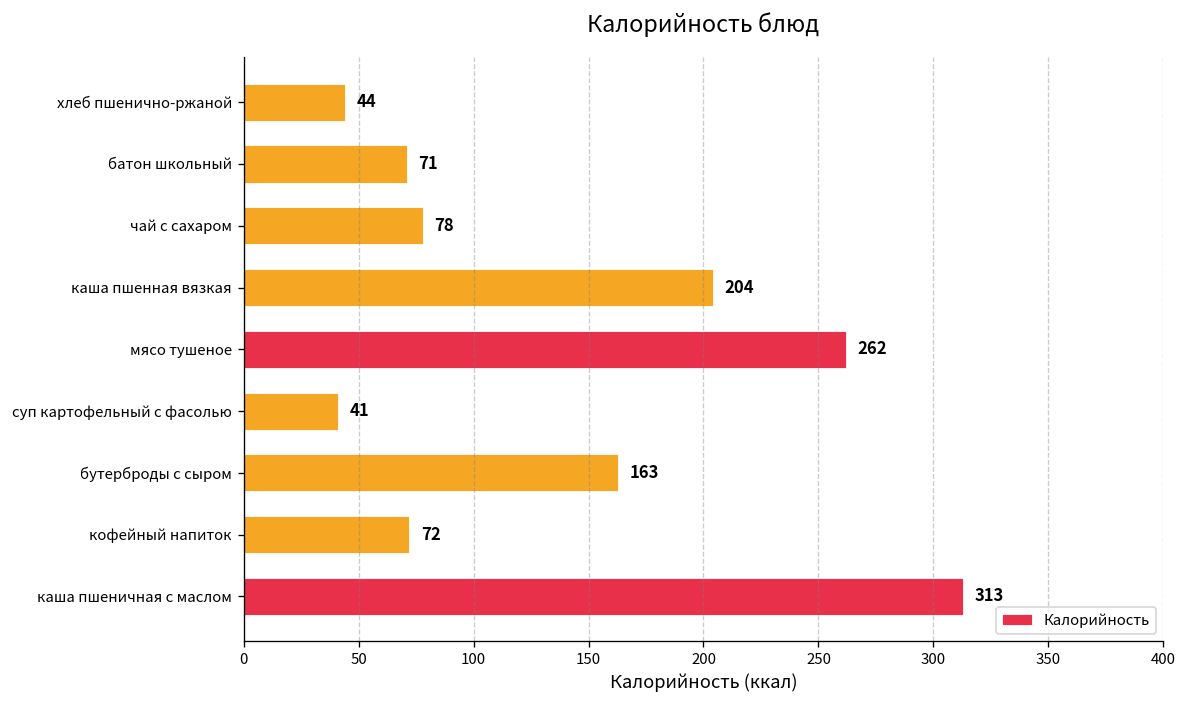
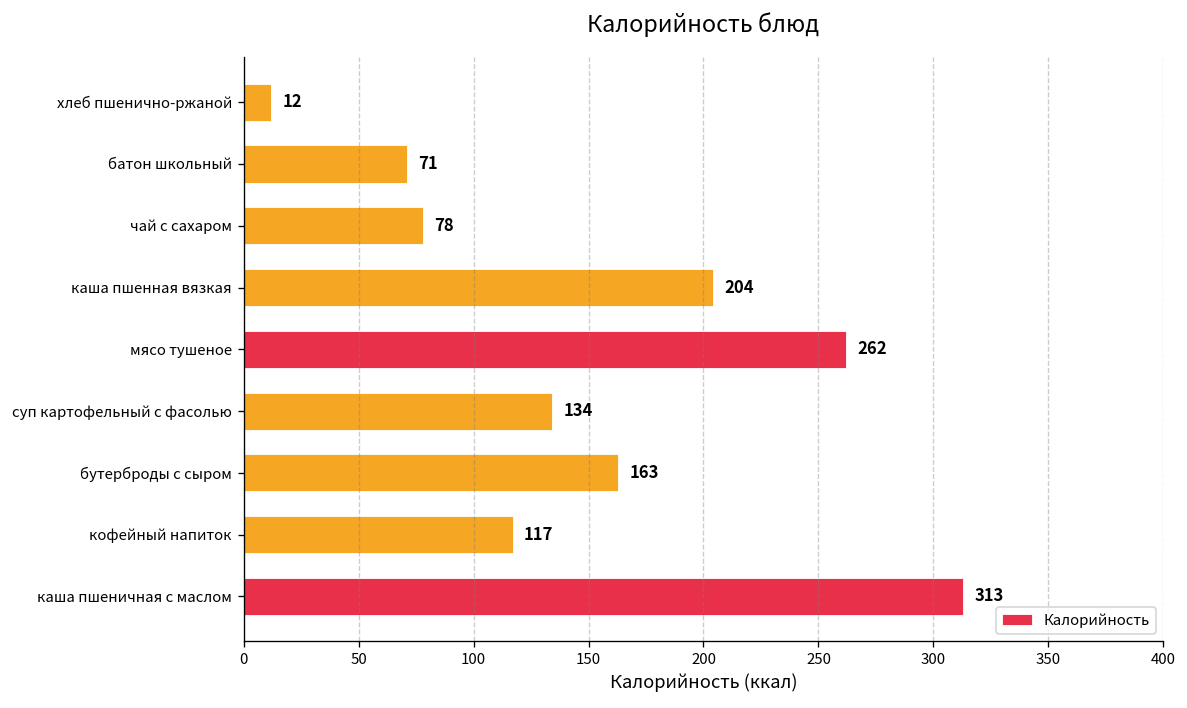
  {
-   "хлеб пшенично-ржаной": 44,
+   "хлеб пшенично-ржаной": 12,
    "батон школьный": 71,
    "чай с сахаром": 78,
    "каша пшенная вязкая": 204,
    "мясо тушеное": 262,
-   "суп картофельный с фасолью": 41,
+   "суп картофельный с фасолью": 134,
    "бутерброды с сыром": 163,
-   "кофейный напиток": 72,
+   "кофейный напиток": 117,
    "каша пшеничная с маслом": 313
  }
